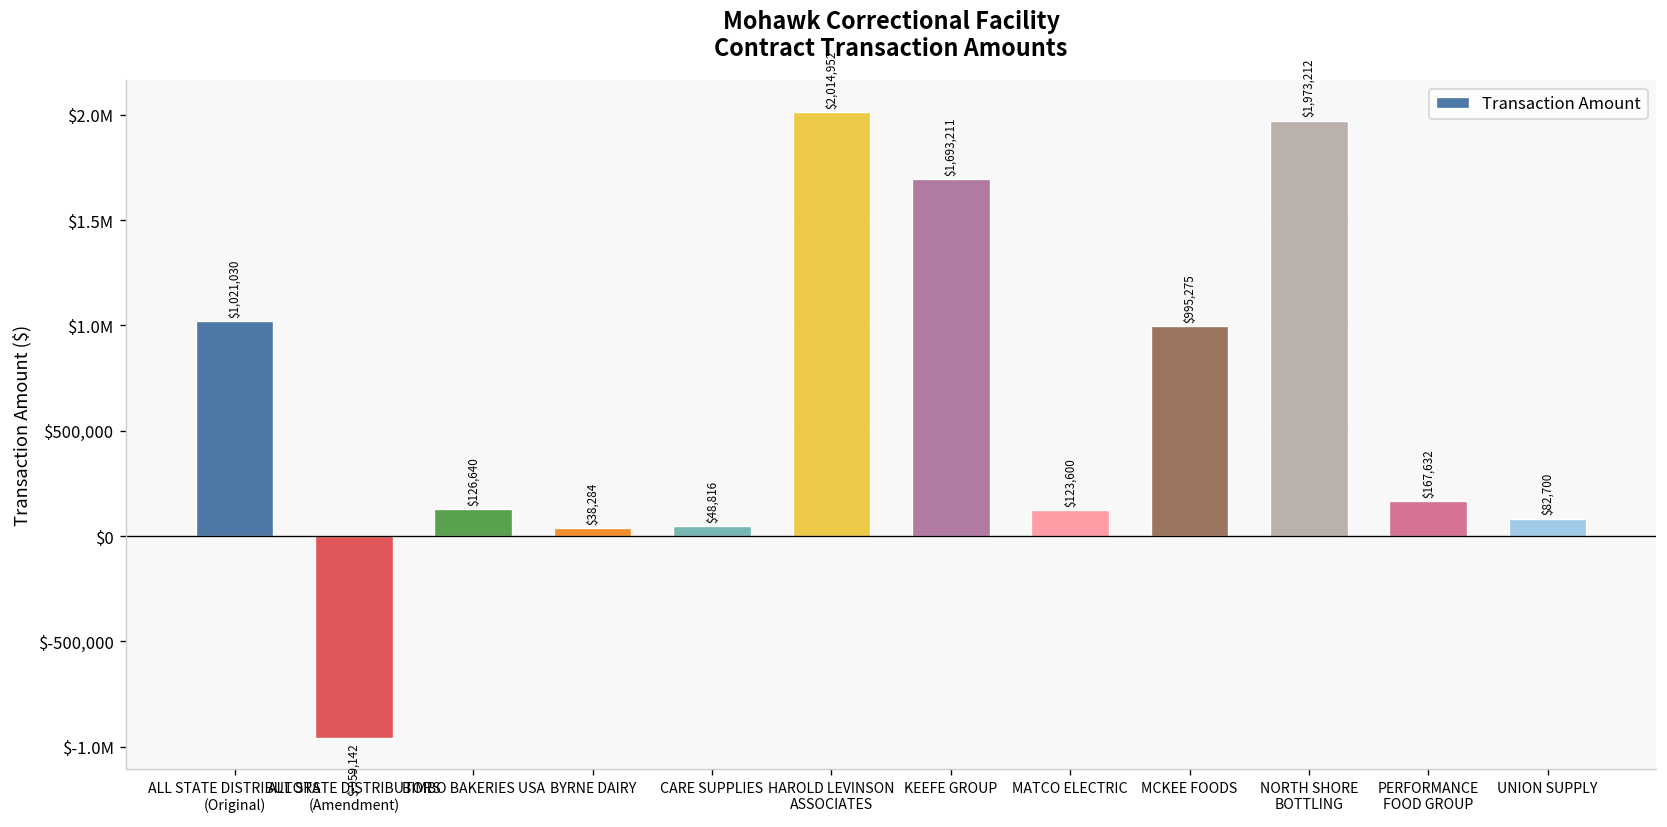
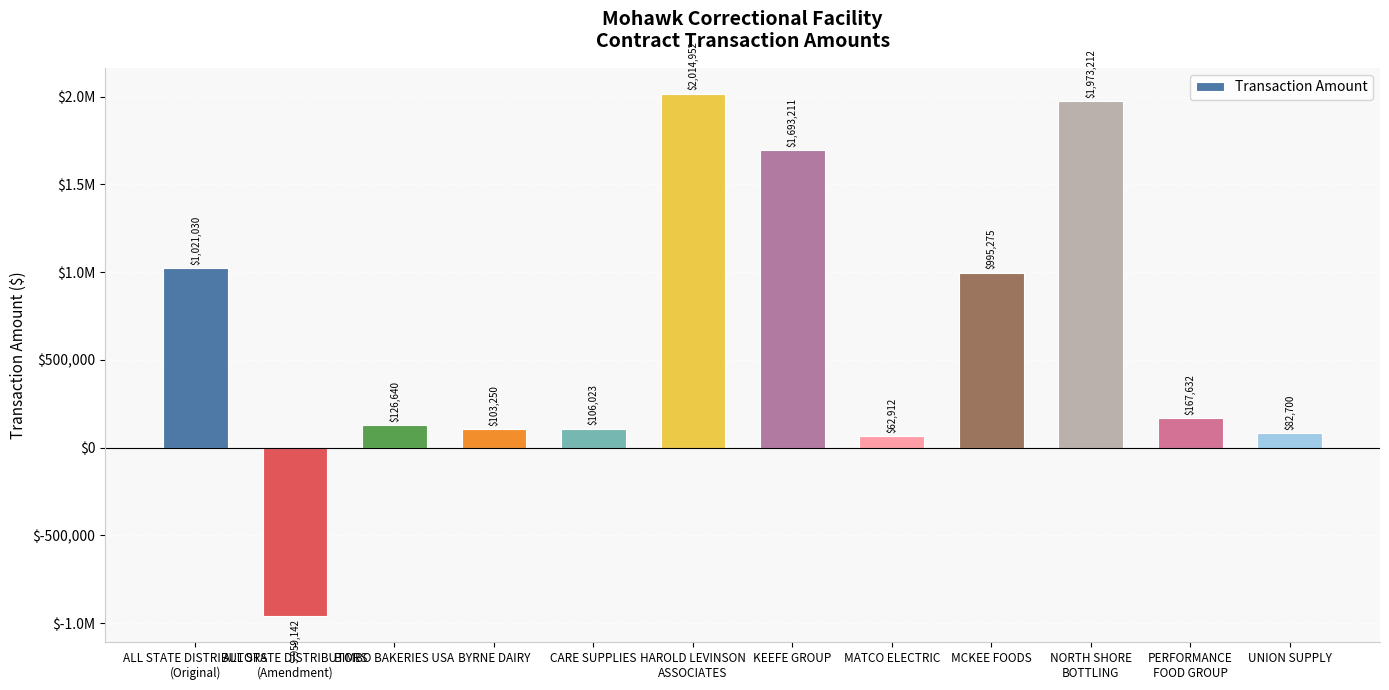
  {
-   "BYRNE DAIRY": "$38,284",
-   "CARE SUPPLIES": "$48,816",
+   "BYRNE DAIRY": "$103,250",
+   "CARE SUPPLIES": "$106,023",
    "HAROLD LEVINSON ASSOCIATES": "$2,014,952",
    "KEEFE GROUP": "$1,693,211",
-   "MATCO ELECTRIC": "$123,600",
+   "MATCO ELECTRIC": "$62,912",
    "MCKEE FOODS": "$995,275",
    "NORTH SHORE BOTTLING": "$1,973,212",
    "PERFORMANCE FOOD GROUP": "$167,632",
    "UNION SUPPLY": "$82,700"
  }
